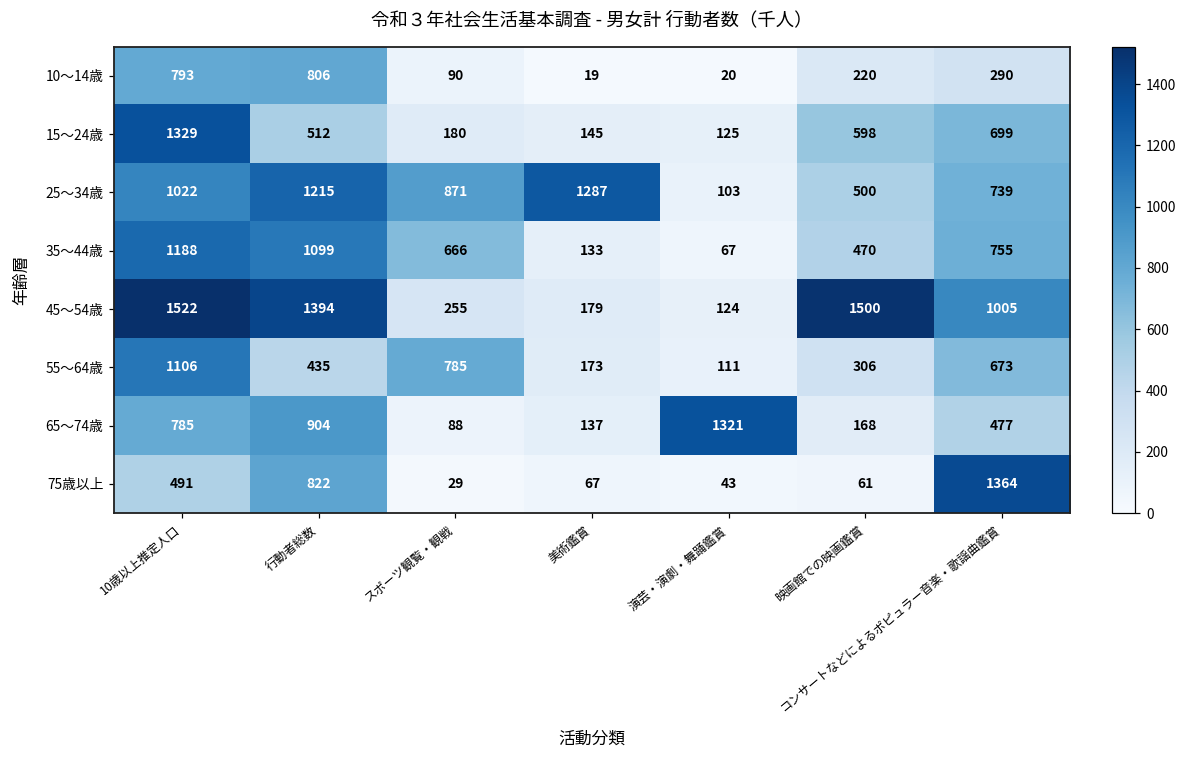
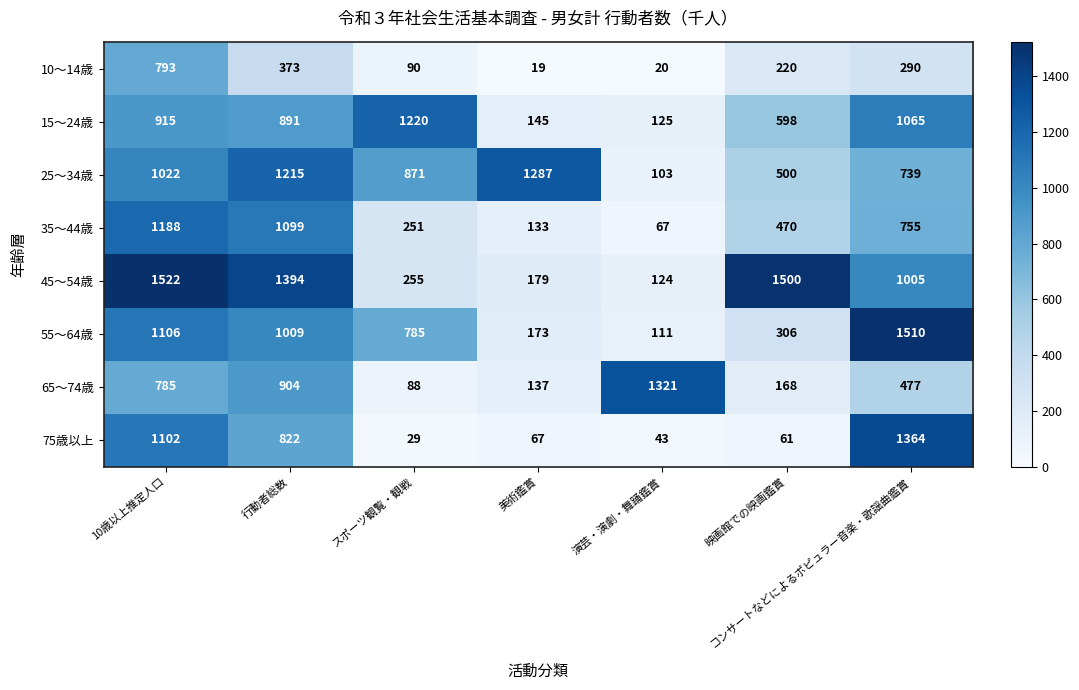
  {
    "10～14歳": {
      "10歳以上推定人口": 793,
-     "行動者総数": 806,
+     "行動者総数": 373,
      "スポーツ観覧・観戦": 90,
      "美術鑑賞": 19,
      "演芸・演劇・舞踊鑑賞": 20,
      "映画館での映画鑑賞": 220,
      "コンサートなどによるポピュラー音楽・歌謡曲鑑賞": 290
    },
    "15～24歳": {
-     "10歳以上推定人口": 1329,
-     "行動者総数": 512,
-     "スポーツ観覧・観戦": 180,
+     "10歳以上推定人口": 915,
+     "行動者総数": 891,
+     "スポーツ観覧・観戦": 1220,
      "美術鑑賞": 145,
      "演芸・演劇・舞踊鑑賞": 125,
      "映画館での映画鑑賞": 598,
-     "コンサートなどによるポピュラー音楽・歌謡曲鑑賞": 699
+     "コンサートなどによるポピュラー音楽・歌謡曲鑑賞": 1065
    },
    "25～34歳": {
      "10歳以上推定人口": 1022,
      "行動者総数": 1215,
      "スポーツ観覧・観戦": 871,
      "美術鑑賞": 1287,
      "演芸・演劇・舞踊鑑賞": 103,
      "映画館での映画鑑賞": 500,
      "コンサートなどによるポピュラー音楽・歌謡曲鑑賞": 739
    },
    "35～44歳": {
      "10歳以上推定人口": 1188,
      "行動者総数": 1099,
-     "スポーツ観覧・観戦": 666,
+     "スポーツ観覧・観戦": 251,
      "美術鑑賞": 133,
      "演芸・演劇・舞踊鑑賞": 67,
      "映画館での映画鑑賞": 470,
      "コンサートなどによるポピュラー音楽・歌謡曲鑑賞": 755
    },
    "45～54歳": {
      "10歳以上推定人口": 1522,
      "行動者総数": 1394,
      "スポーツ観覧・観戦": 255,
      "美術鑑賞": 179,
      "演芸・演劇・舞踊鑑賞": 124,
      "映画館での映画鑑賞": 1500,
      "コンサートなどによるポピュラー音楽・歌謡曲鑑賞": 1005
    },
    "55～64歳": {
      "10歳以上推定人口": 1106,
-     "行動者総数": 435,
+     "行動者総数": 1009,
      "スポーツ観覧・観戦": 785,
      "美術鑑賞": 173,
      "演芸・演劇・舞踊鑑賞": 111,
      "映画館での映画鑑賞": 306,
-     "コンサートなどによるポピュラー音楽・歌謡曲鑑賞": 673
+     "コンサートなどによるポピュラー音楽・歌謡曲鑑賞": 1510
    },
    "65～74歳": {
      "10歳以上推定人口": 785,
      "行動者総数": 904,
      "スポーツ観覧・観戦": 88,
      "美術鑑賞": 137,
      "演芸・演劇・舞踊鑑賞": 1321,
      "映画館での映画鑑賞": 168,
      "コンサートなどによるポピュラー音楽・歌謡曲鑑賞": 477
    },
    "75歳以上": {
-     "10歳以上推定人口": 491,
+     "10歳以上推定人口": 1102,
      "行動者総数": 822,
      "スポーツ観覧・観戦": 29,
      "美術鑑賞": 67,
      "演芸・演劇・舞踊鑑賞": 43,
      "映画館での映画鑑賞": 61,
      "コンサートなどによるポピュラー音楽・歌謡曲鑑賞": 1364
    }
  }
